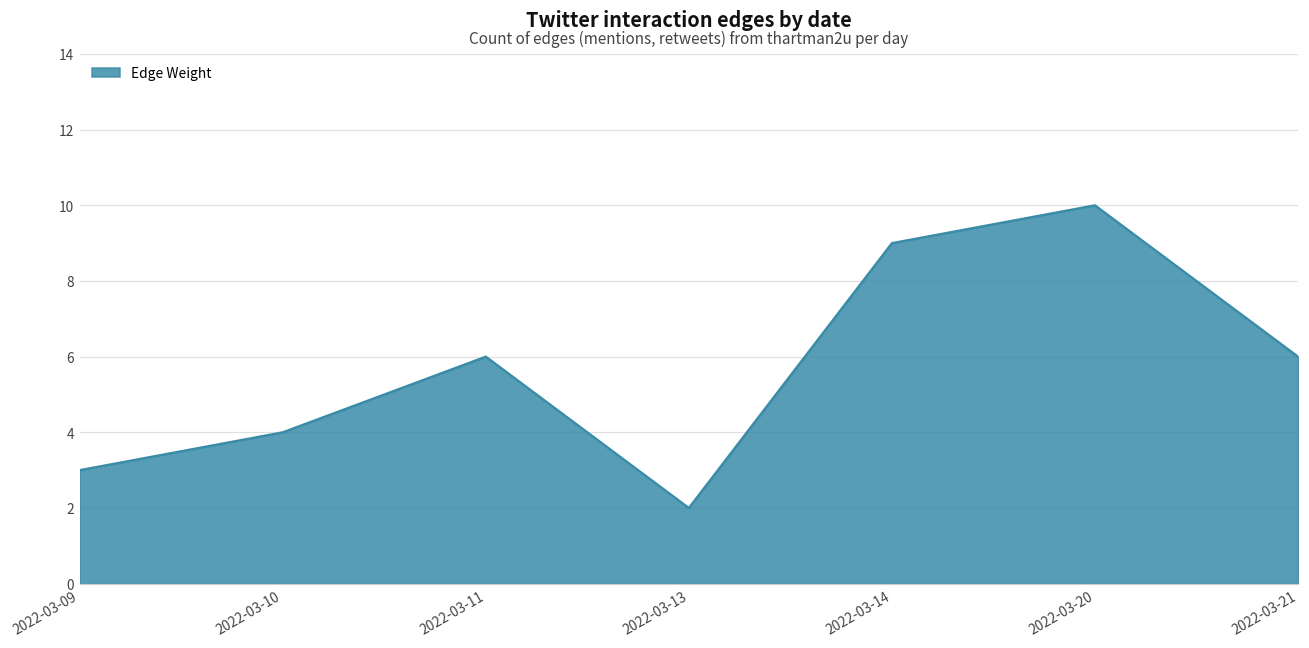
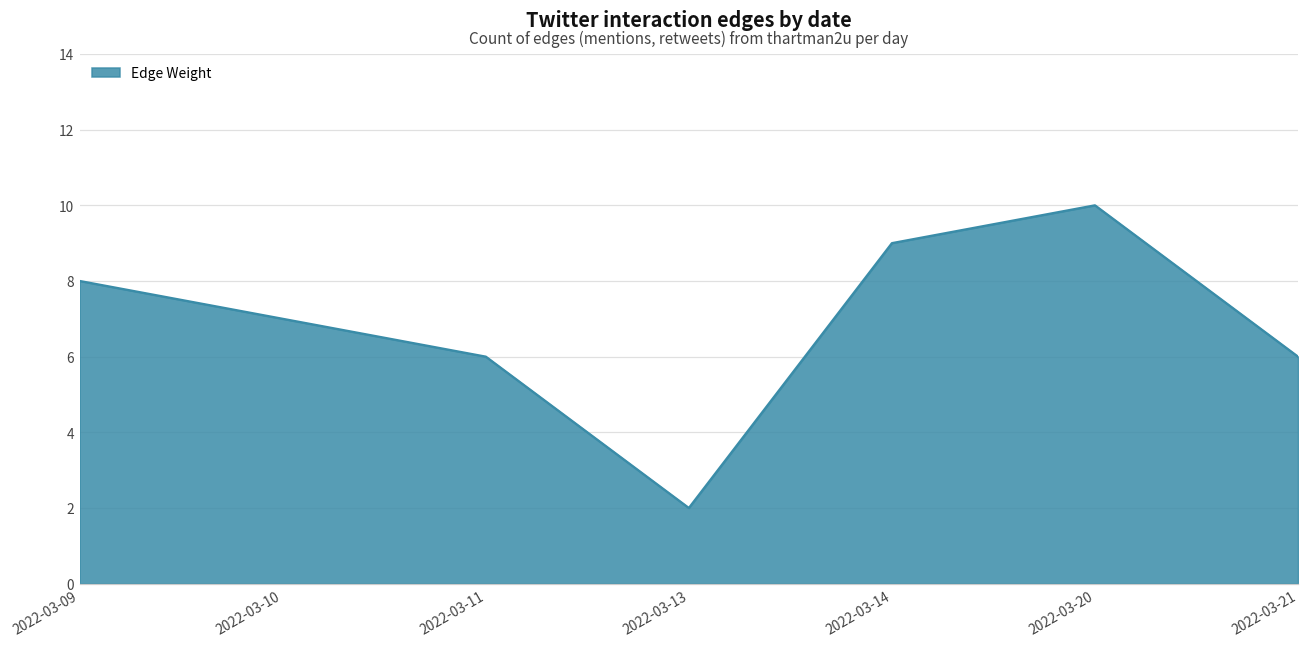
  {
-   "2022-03-09": 3,
-   "2022-03-10": 4,
+   "2022-03-09": 8,
+   "2022-03-10": 7,
    "2022-03-11": 6,
    "2022-03-13": 2,
    "2022-03-14": 9,
    "2022-03-20": 10,
    "2022-03-21": 6
  }
